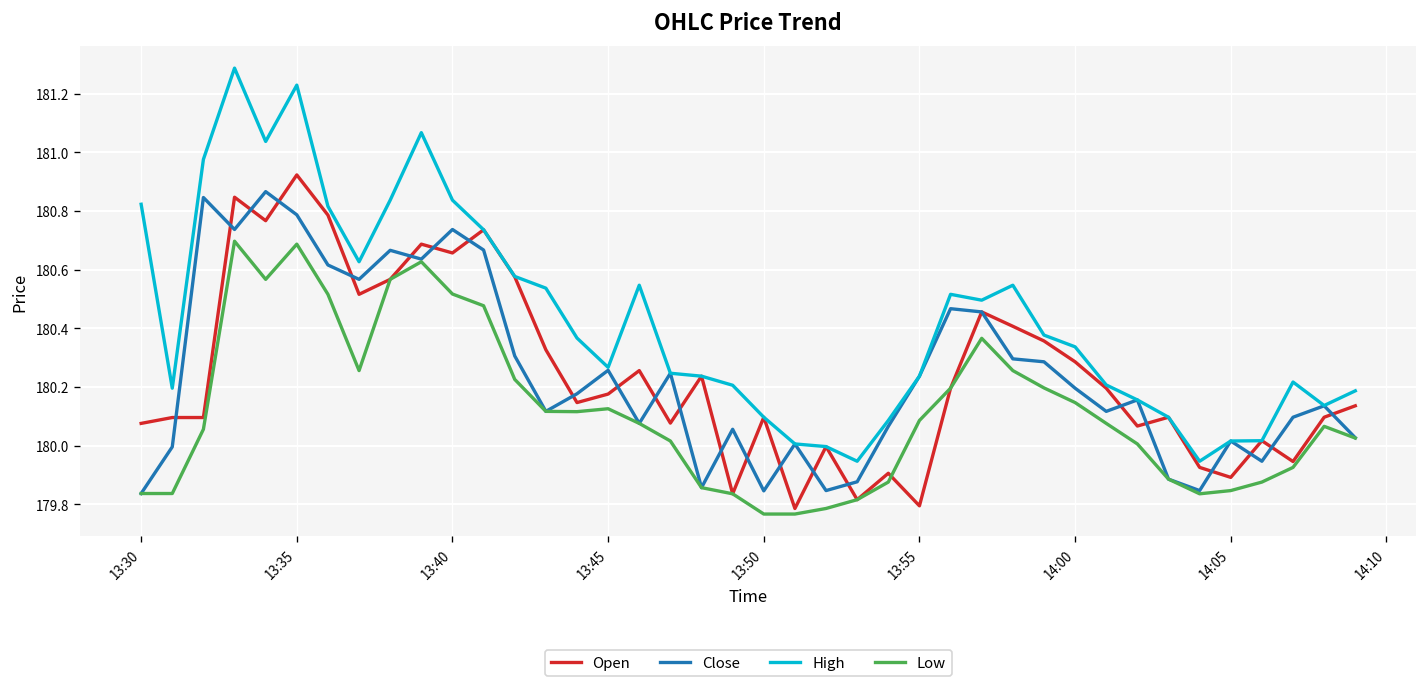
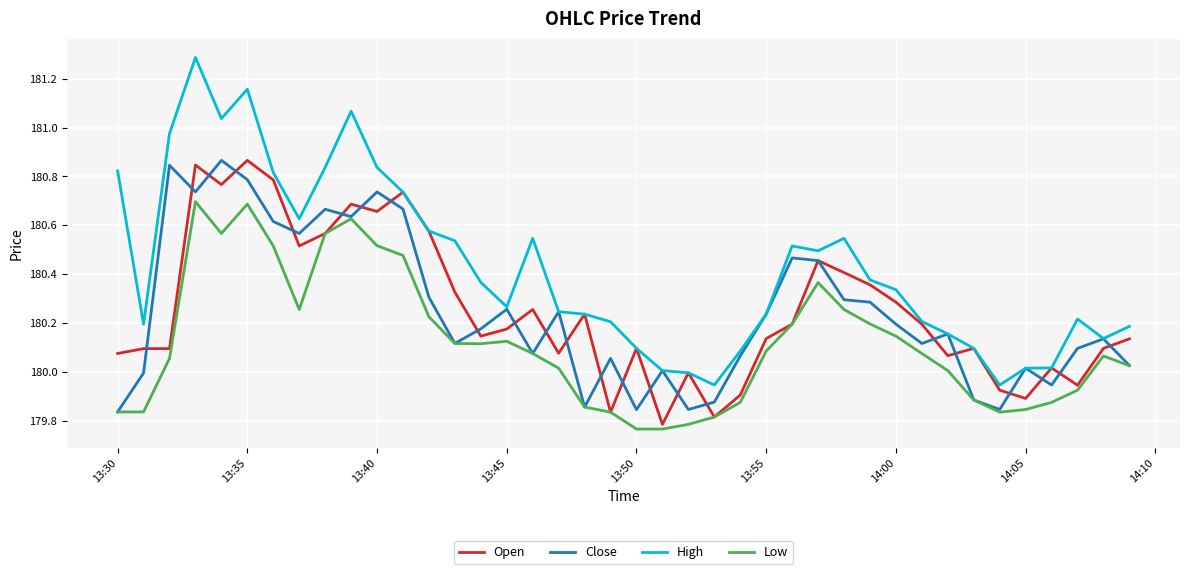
  {
    "Open": {
      "13:30": 180.08,
-     "13:35": 180.92,
+     "13:35": 180.87,
      "13:40": 180.66,
      "13:45": 180.18,
-     "13:55": 179.80,
+     "13:55": 180.14,
      "14:00": 180.29,
      "14:05": 179.89
    },
    "Close": {
      "13:35": 180.79,
      "13:40": 180.74,
      "13:50": 179.85,
      "14:00": 180.20
    },
    "High": {
      "13:30": 180.82,
-     "13:35": 181.23,
+     "13:35": 181.16,
      "13:40": 180.84,
      "14:00": 180.34
    },
    "Low": {
      "13:35": 180.69,
      "13:40": 180.52,
      "13:45": 180.13,
      "13:50": 179.77,
      "13:55": 180.09,
      "14:00": 180.15,
      "14:05": 179.85
    }
  }
